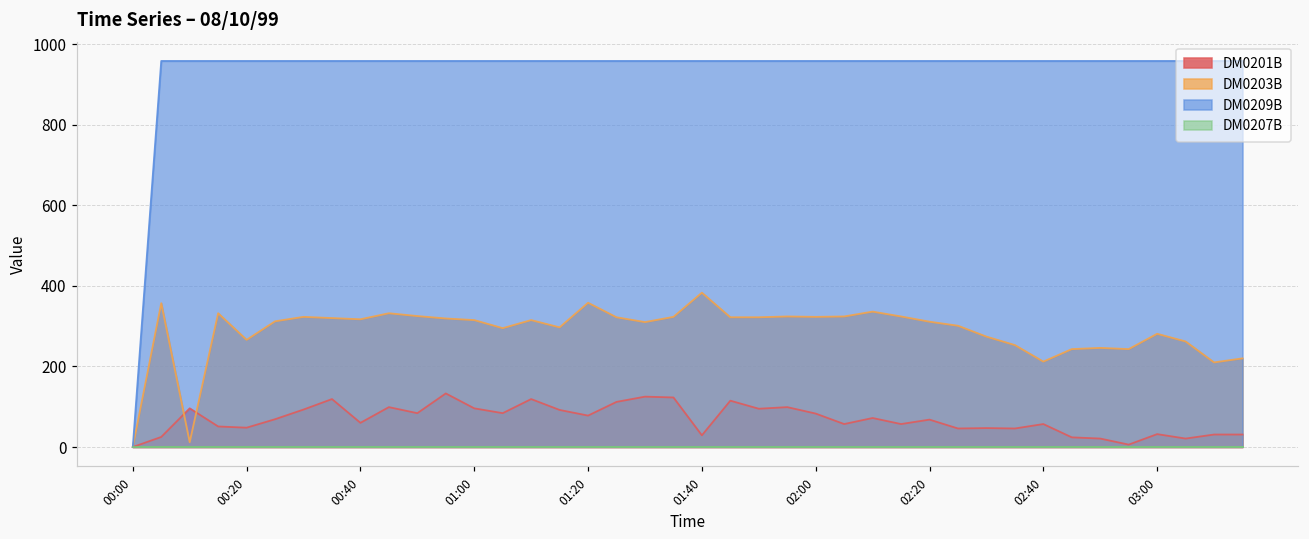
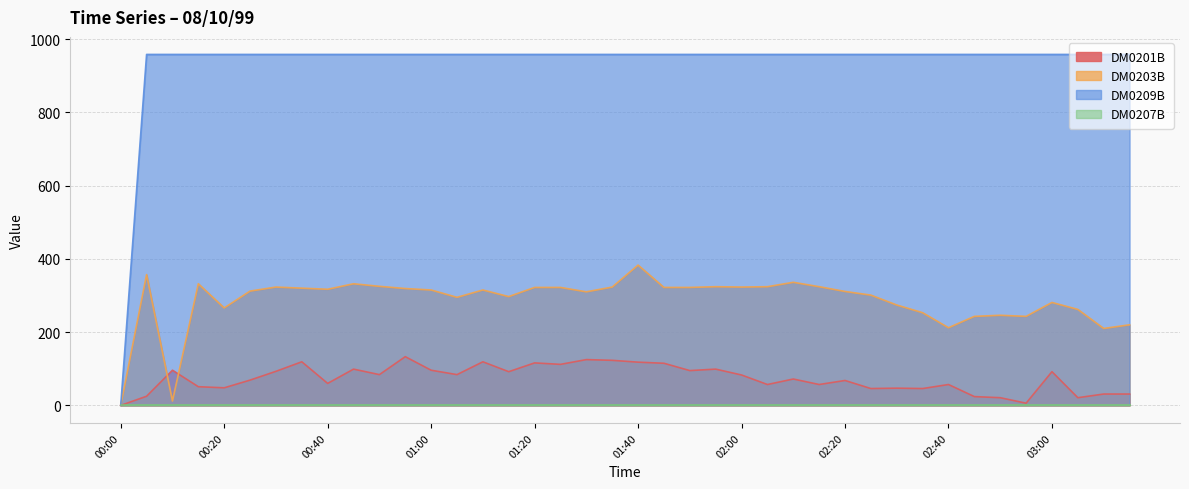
  {
    "DM0201B": {
      "00:20": 50,
      "00:40": 60,
      "01:00": 100,
-     "01:20": 80,
-     "01:40": 30,
+     "01:20": 120,
+     "01:40": 120,
      "02:00": 80,
      "02:20": 70,
      "02:40": 60,
-     "03:00": 30
+     "03:00": 90
    },
    "DM0203B": {
      "00:20": 270,
      "00:40": 320,
      "01:00": 320,
-     "01:20": 360,
+     "01:20": 320,
      "01:40": 380,
      "02:00": 320,
      "02:20": 310,
      "02:40": 210,
      "03:00": 280
    },
    "DM0209B": {
      "00:20": 960,
      "00:40": 960,
      "01:00": 960,
      "01:20": 960,
      "01:40": 960,
      "02:00": 960,
      "02:20": 960,
      "02:40": 960,
      "03:00": 960
    },
    "DM0207B": {
      "00:20": 0,
      "00:40": 0,
      "01:00": 0,
      "01:20": 0,
      "01:40": 0,
      "02:00": 0,
      "02:20": 0,
      "02:40": 0,
      "03:00": 0
    }
  }
